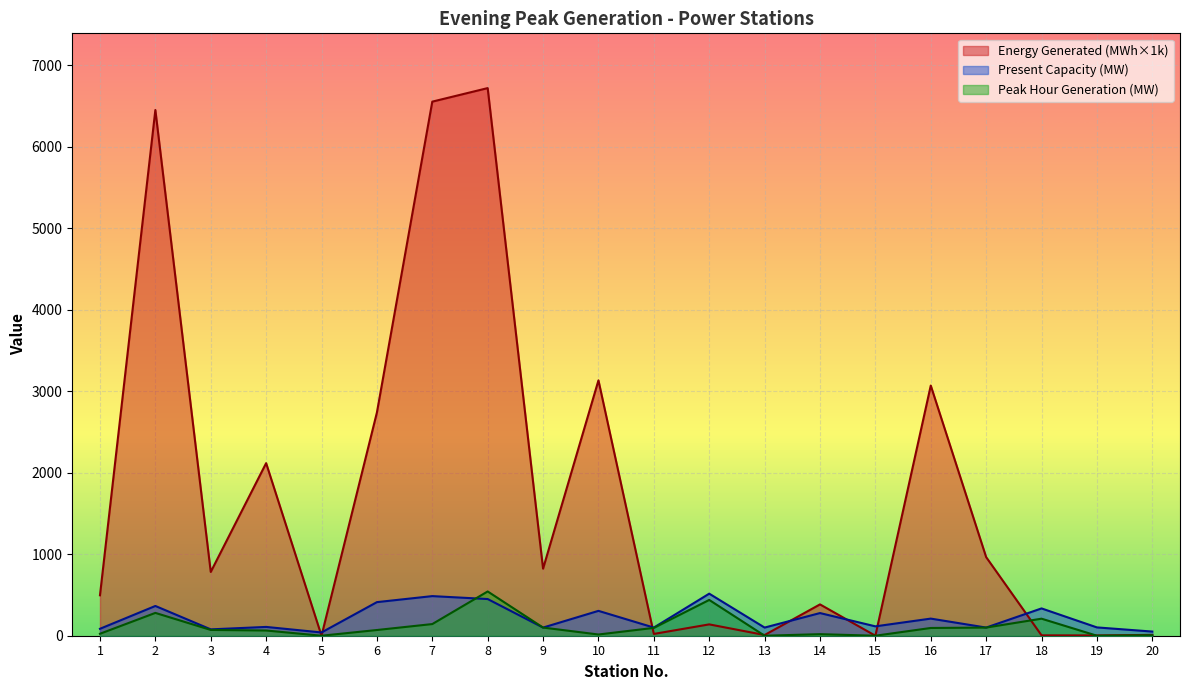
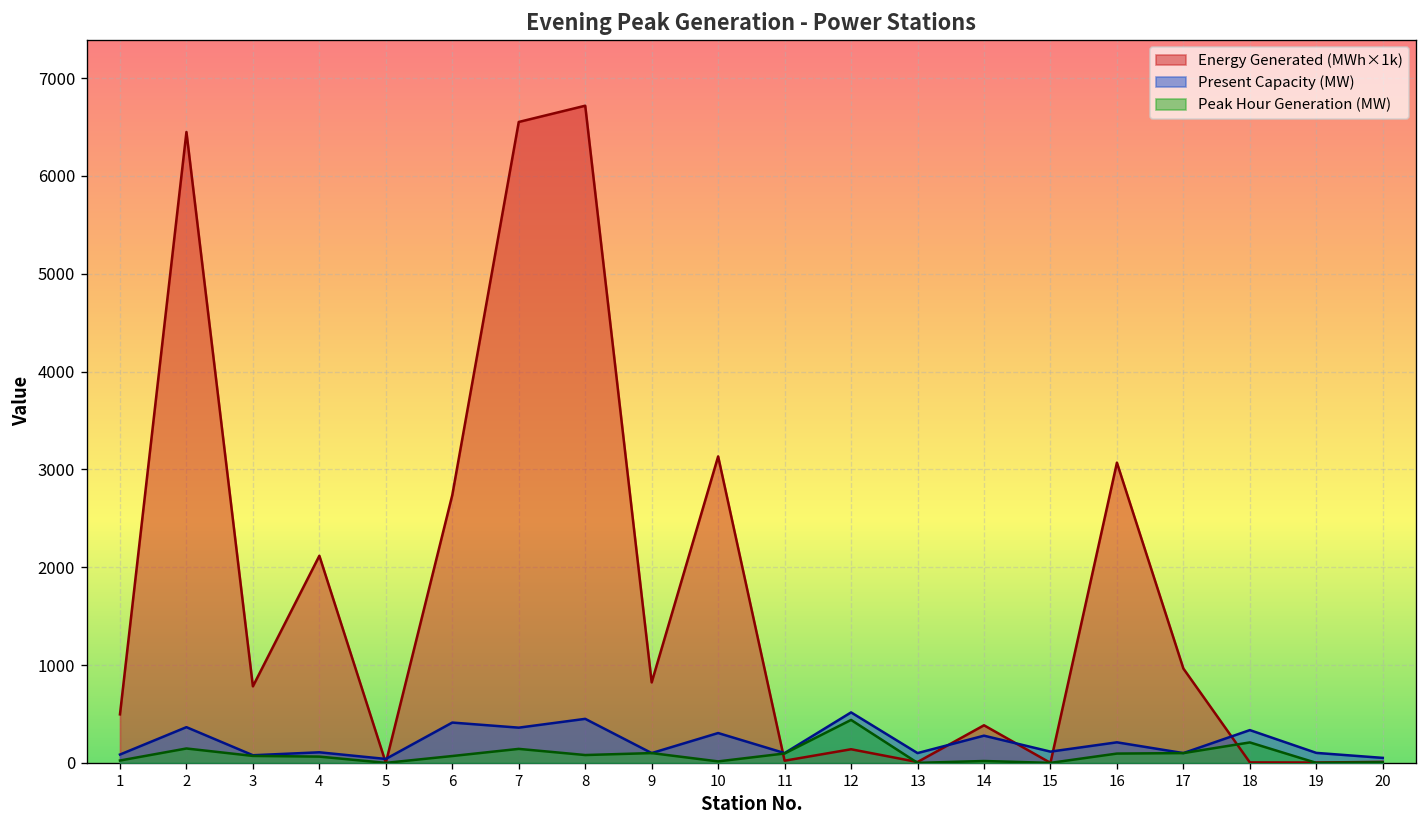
  {
    "Energy Generated (MWh×1k)": {
      "1": 500,
      "2": 6400,
      "3": 800,
      "4": 2100,
      "6": 2700,
      "7": 6600,
      "8": 6700,
      "9": 800,
      "10": 3100,
      "11": 0,
      "12": 100,
      "14": 400,
      "16": 3100,
      "17": 1000,
      "18": 0
    },
    "Present Capacity (MW)": {
      "1": 100,
      "2": 400,
      "4": 100,
      "5": 0,
      "6": 400,
-     "7": 500,
+     "7": 400,
      "8": 500,
      "10": 300,
      "12": 500,
      "13": 100,
      "14": 300,
      "15": 100,
      "16": 200,
      "18": 300,
      "19": 100,
      "20": 100
    },
    "Peak Hour Generation (MW)": {
      "1": 0,
-     "2": 300,
+     "2": 100,
      "4": 100,
      "6": 100,
      "7": 100,
-     "8": 500,
+     "8": 100,
      "10": 0,
      "12": 400,
      "14": 0,
      "16": 100,
      "18": 200
    }
  }
